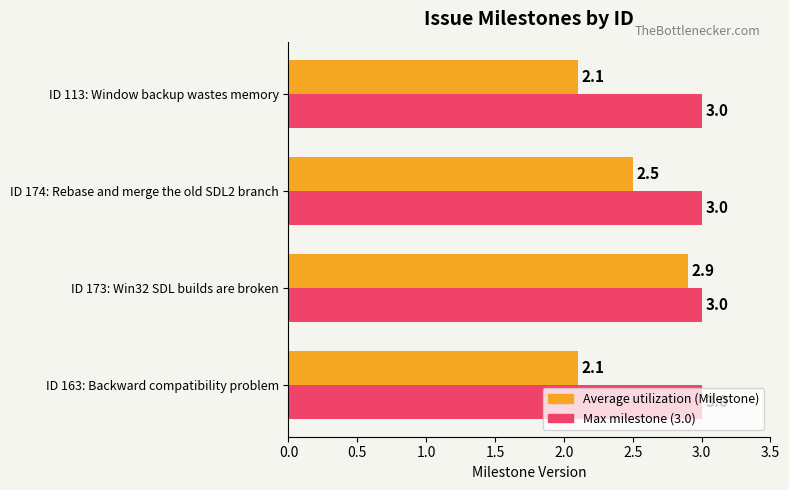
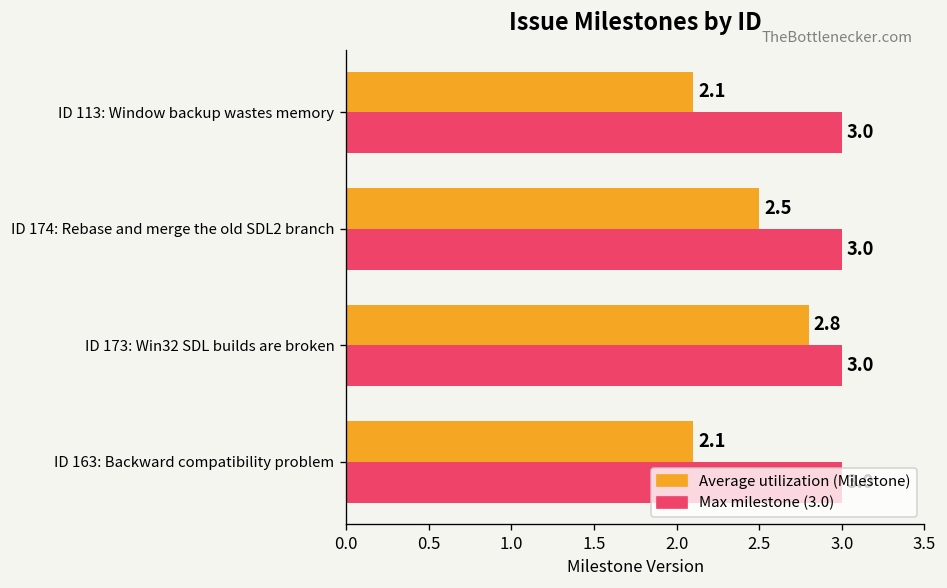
  {
    "Average utilization (Milestone)": {
      "ID 113: Window backup wastes memory": 2.1,
      "ID 174: Rebase and merge the old SDL2 branch": 2.5,
-     "ID 173: Win32 SDL builds are broken": 2.9,
+     "ID 173: Win32 SDL builds are broken": 2.8,
      "ID 163: Backward compatibility problem": 2.1
    },
    "Max milestone (3.0)": {
      "ID 113: Window backup wastes memory": 3.0,
      "ID 174: Rebase and merge the old SDL2 branch": 3.0,
      "ID 173: Win32 SDL builds are broken": 3.0
    }
  }
